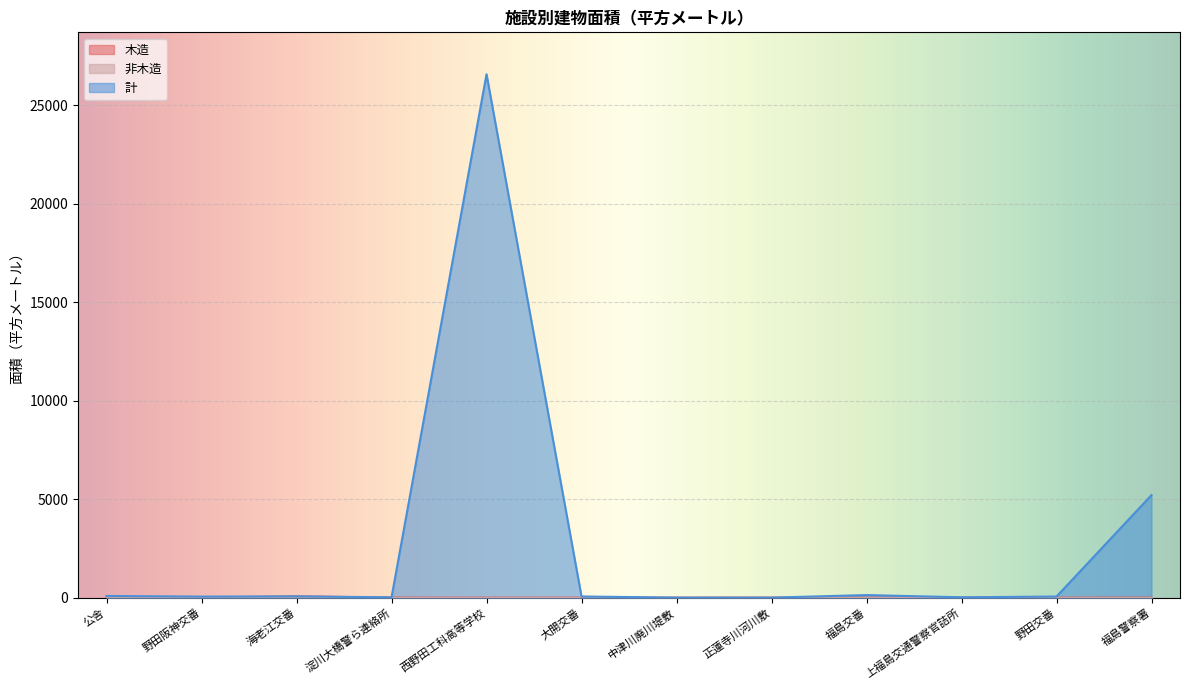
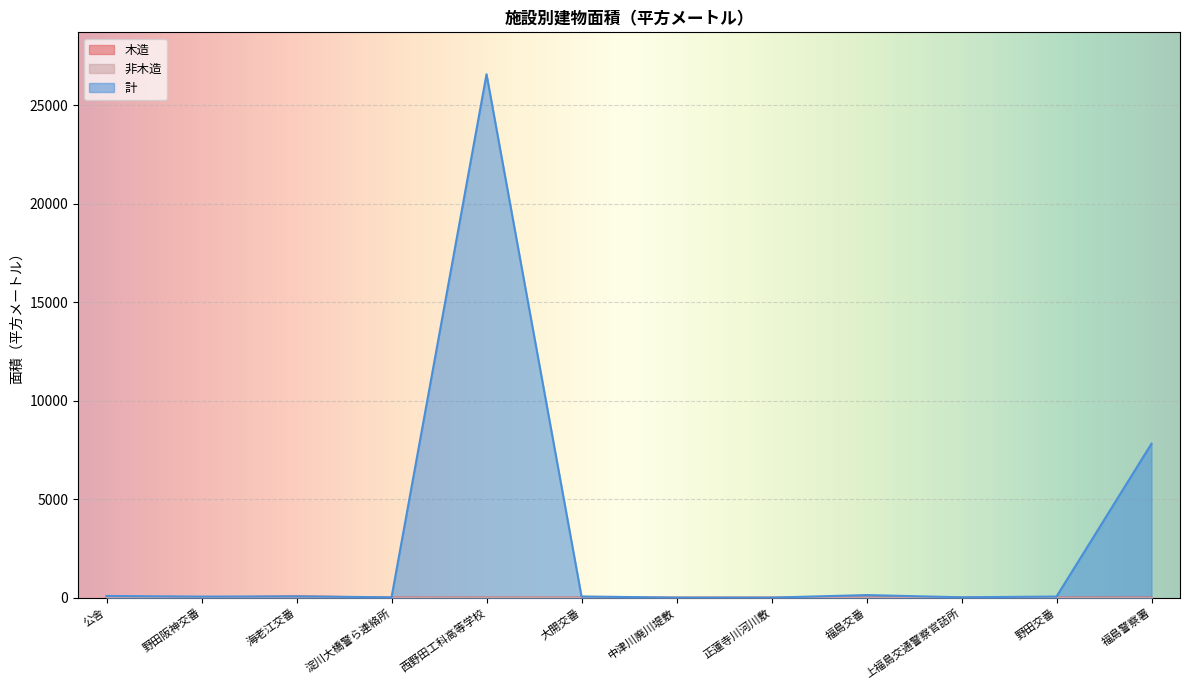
  {
    "計": {
      "西野田工科高等学校": 26600,
-     "福島警察署": 5200
+     "福島警察署": 7800
    }
  }
